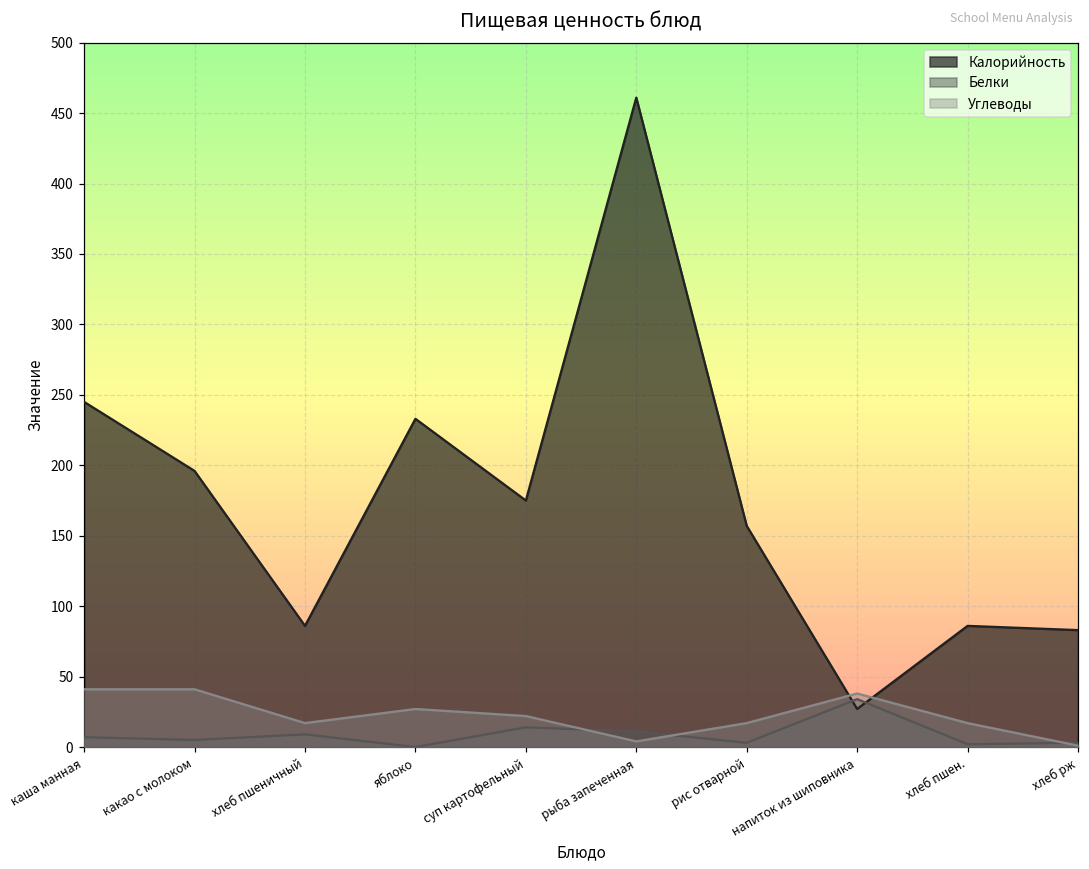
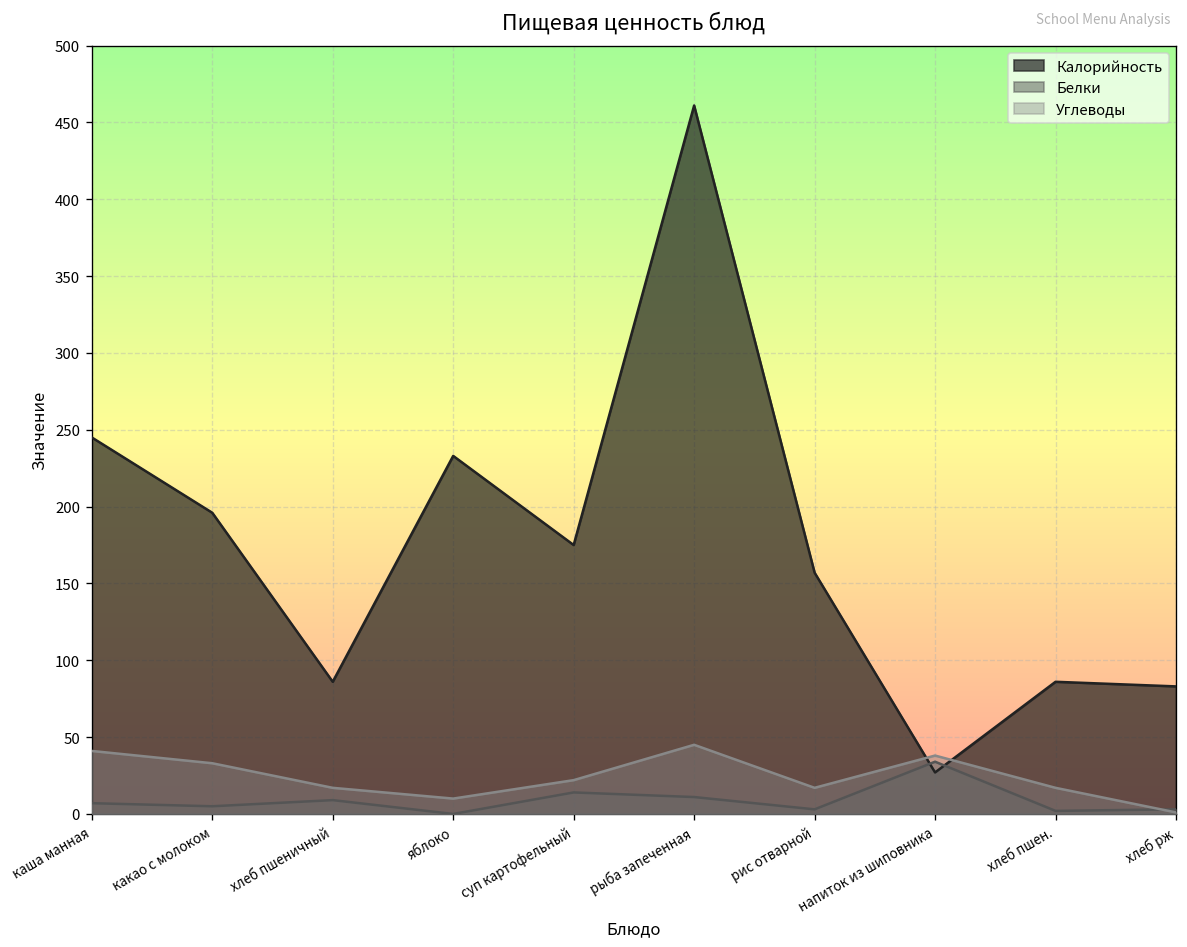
  {
    "Калорийность": {
      "каша манная": 245,
      "какао с молоком": 196,
      "хлеб пшеничный": 86,
      "яблоко": 233,
      "суп картофельный": 175,
      "рыба запеченная": 461,
      "рис отварной": 157,
      "напиток из шиповника": 27,
      "хлеб пшен.": 86,
      "хлеб рж": 83
    },
    "Белки": {
      "каша манная": 7,
      "какао с молоком": 5,
      "хлеб пшеничный": 9,
      "яблоко": 0,
      "суп картофельный": 14,
      "рыба запеченная": 11,
      "рис отварной": 3,
      "напиток из шиповника": 34,
      "хлеб пшен.": 2
    },
    "Углеводы": {
      "каша манная": 41,
-     "какао с молоком": 41,
+     "какао с молоком": 33,
      "хлеб пшеничный": 17,
-     "яблоко": 27,
+     "яблоко": 10,
      "суп картофельный": 22,
-     "рыба запеченная": 4,
+     "рыба запеченная": 45,
      "рис отварной": 17,
      "напиток из шиповника": 38,
      "хлеб пшен.": 17
    }
  }
